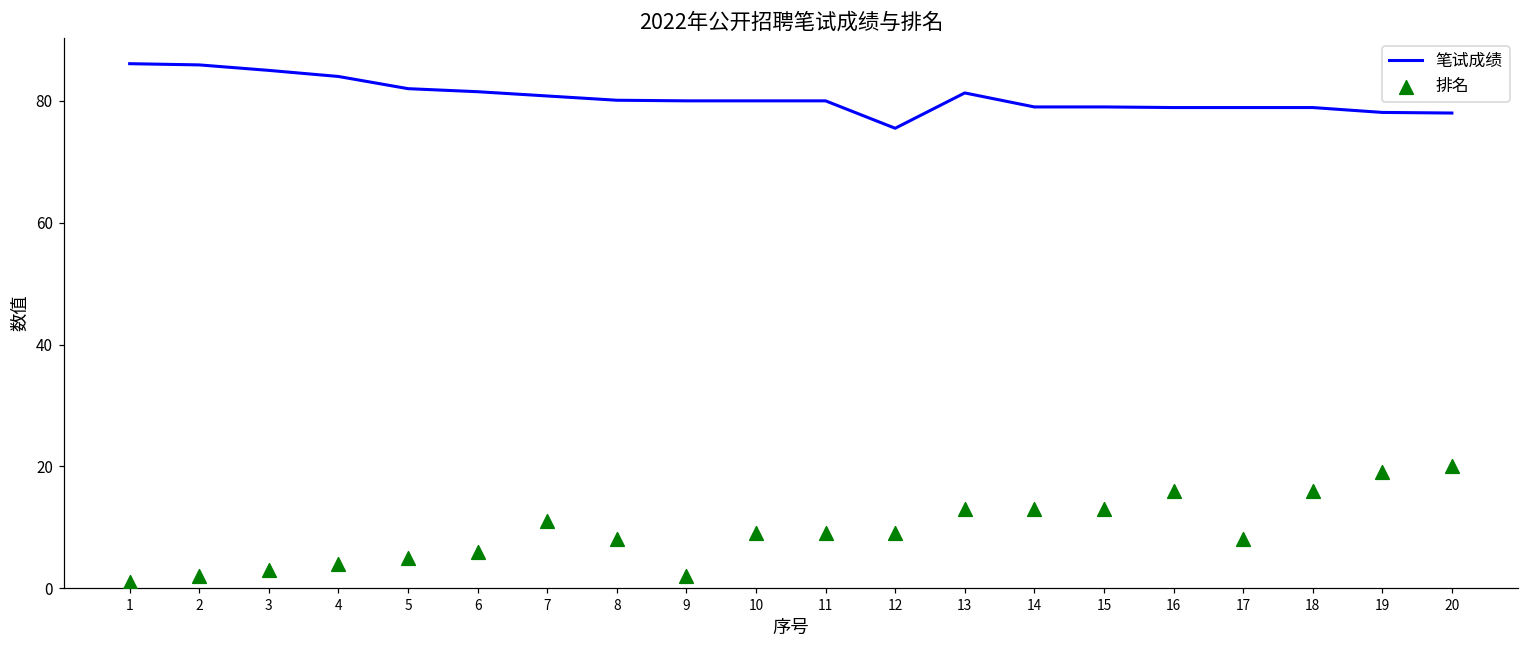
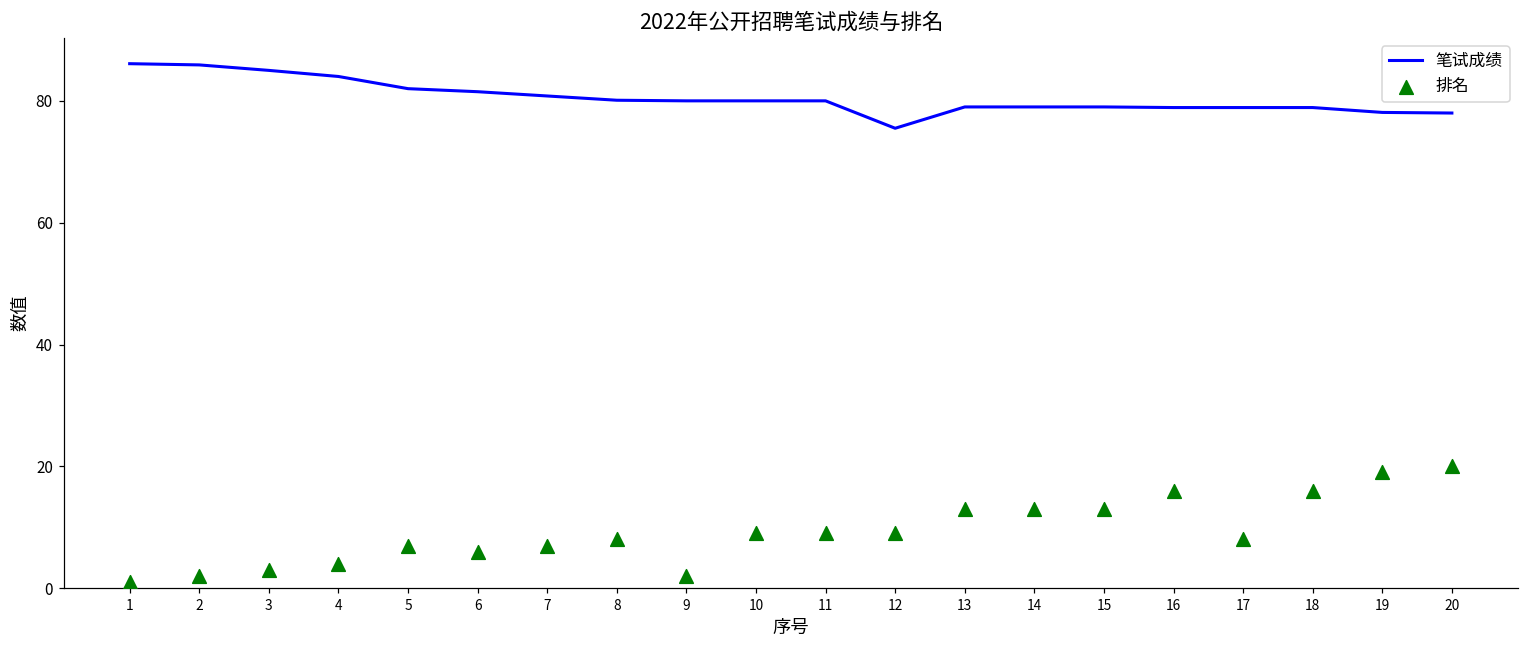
  {
    "笔试成绩": {
      "1": 86,
      "2": 86,
      "3": 85,
      "4": 84,
      "5": 82,
      "6": 82,
      "7": 81,
      "8": 80,
      "9": 80,
      "10": 80,
      "11": 80,
      "12": 76,
-     "13": 81,
+     "13": 79,
      "14": 79,
      "15": 79,
      "16": 79,
      "17": 79,
      "18": 79,
      "19": 78,
      "20": 78
    },
    "排名": {
-     "5": 5,
-     "7": 11
+     "5": 7,
+     "7": 7
    }
  }
